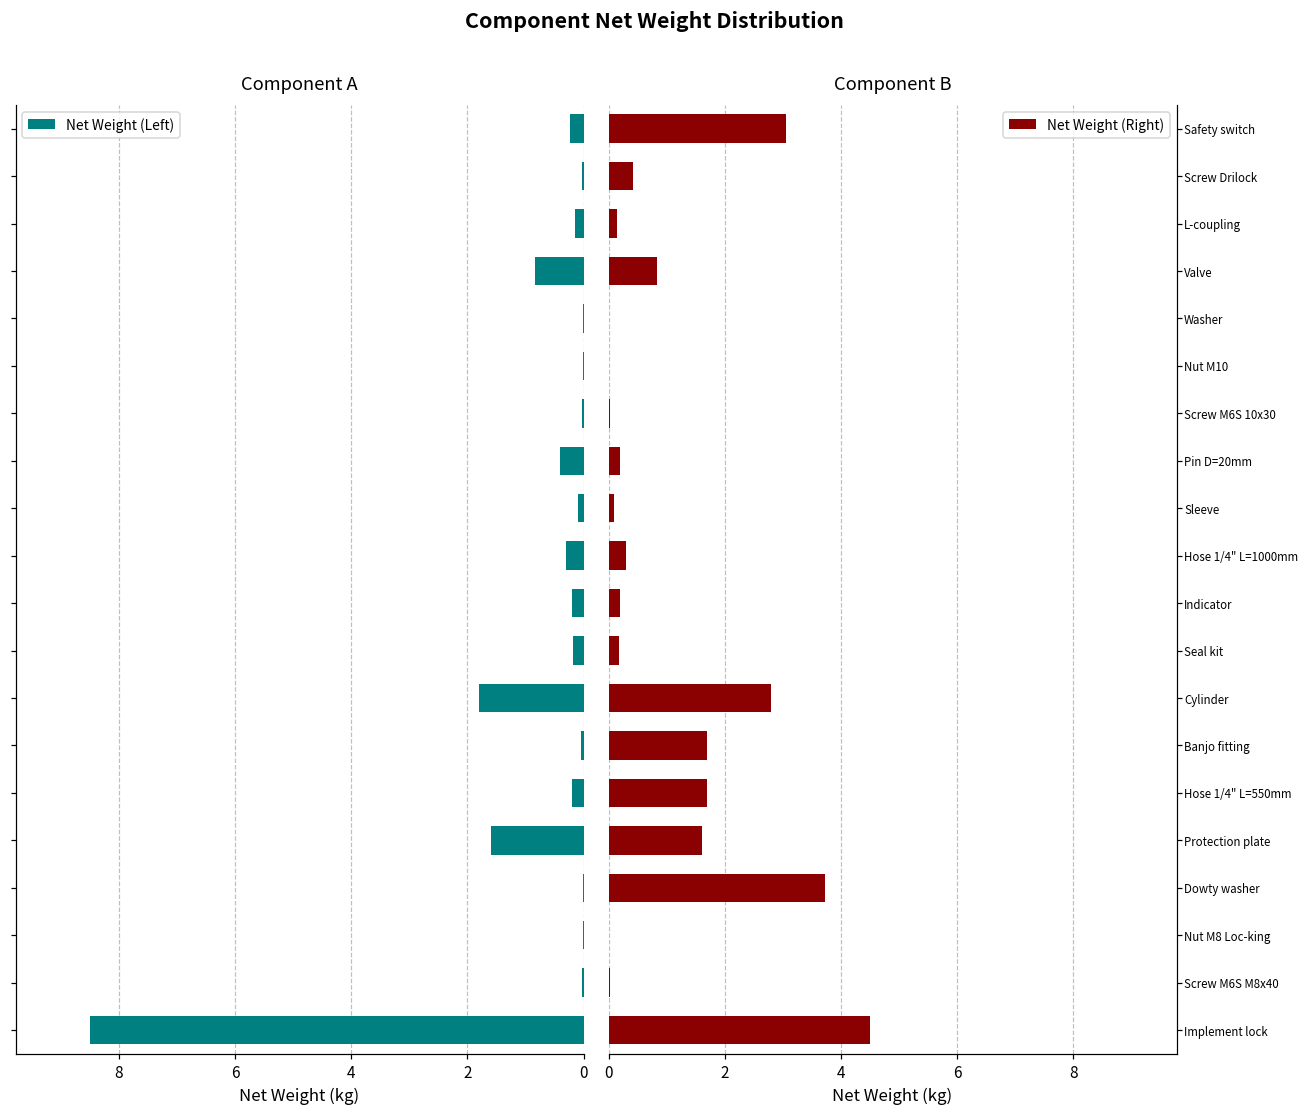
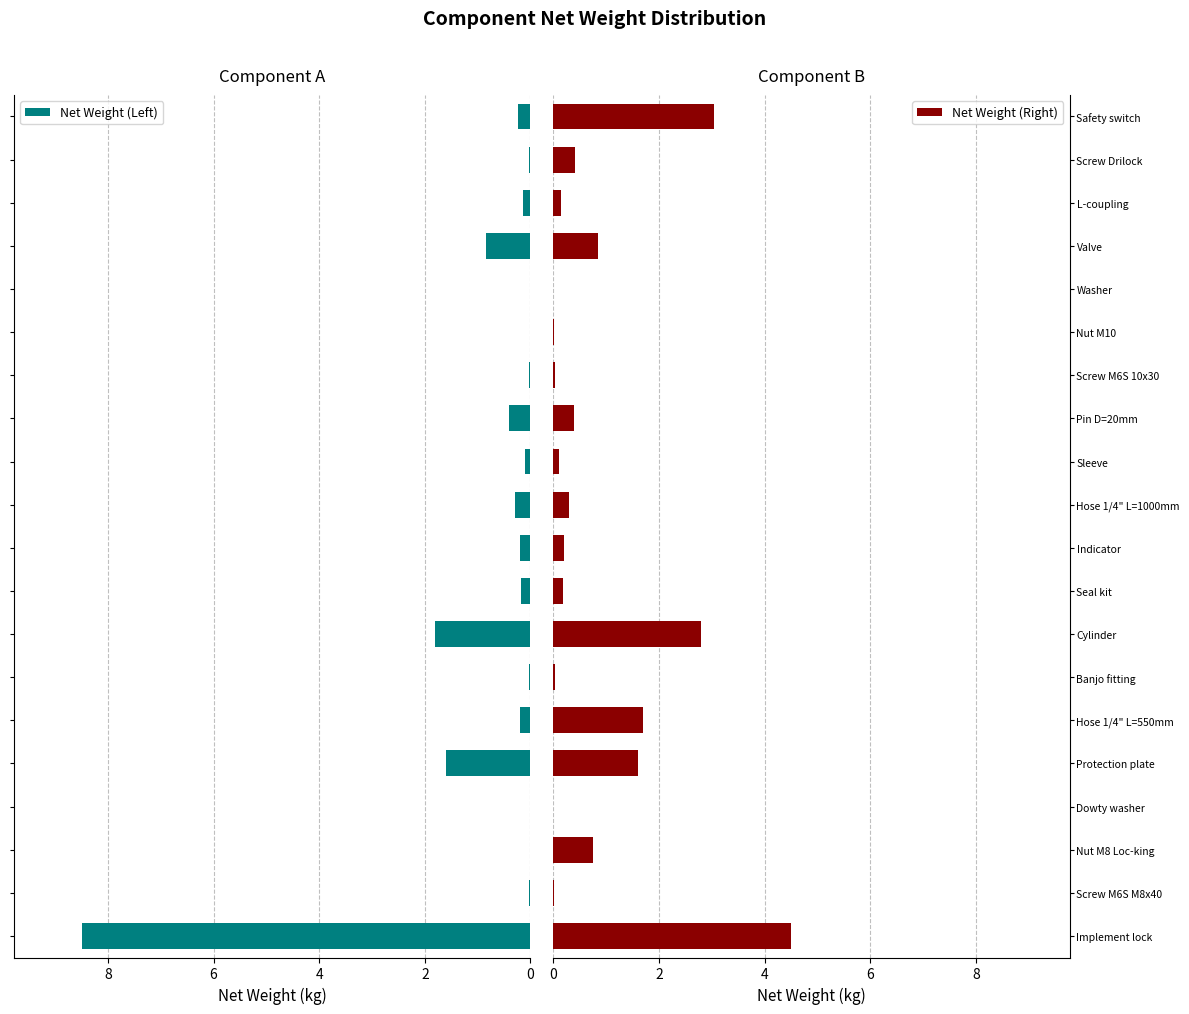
  {
    "Component B": {
      "Safety switch": 3.1,
      "Screw Drilock": 0.4,
      "L-coupling": 0.2,
      "Valve": 0.8,
-     "Pin D=20mm": 0.2,
+     "Pin D=20mm": 0.4,
      "Sleeve": 0.1,
      "Hose 1/4\" L=1000mm": 0.3,
      "Indicator": 0.2,
      "Seal kit": 0.2,
      "Cylinder": 2.8,
-     "Banjo fitting": 1.7,
+     "Banjo fitting": 0.0,
      "Hose 1/4\" L=550mm": 1.7,
      "Protection plate": 1.6,
-     "Dowty washer": 3.7,
-     "Nut M8 Loc-king": 0.0,
+     "Dowty washer": 0.0,
+     "Nut M8 Loc-king": 0.8,
      "Implement lock": 4.5
    }
  }
